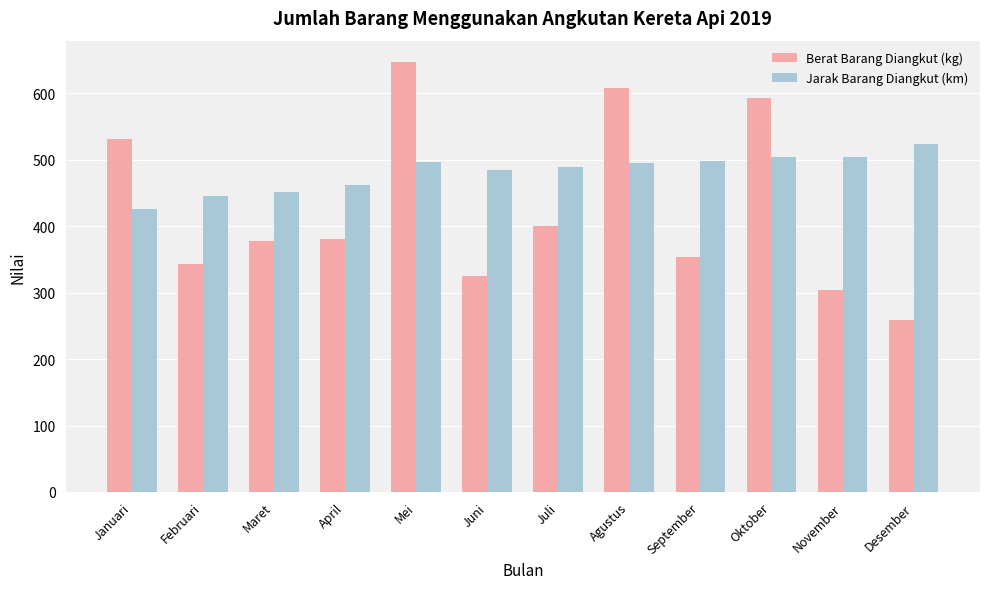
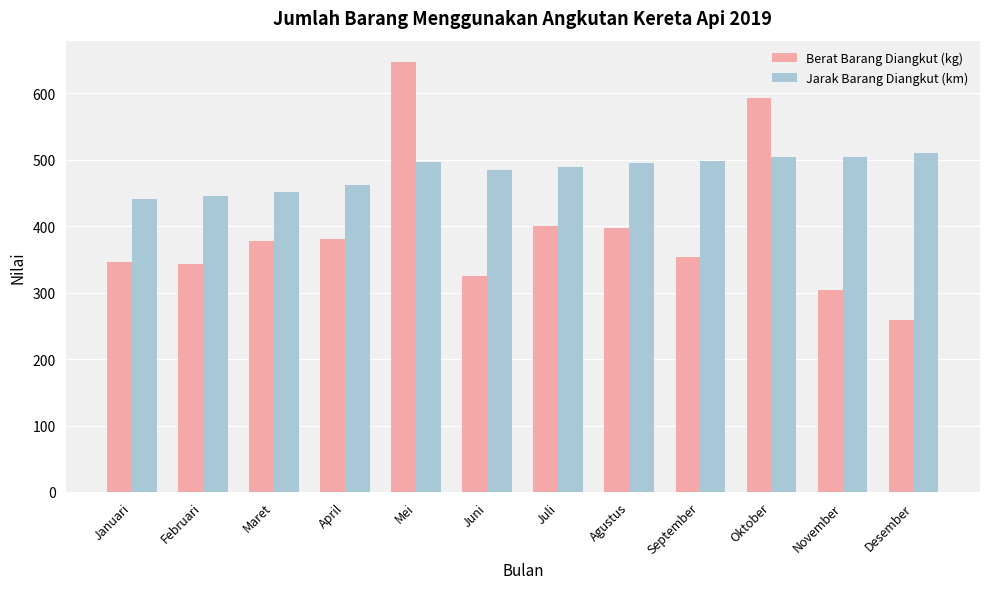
  {
    "Berat Barang Diangkut (kg)": {
-     "Januari": 530,
+     "Januari": 350,
      "Februari": 340,
      "Maret": 380,
      "April": 380,
      "Mei": 650,
      "Juni": 320,
      "Juli": 400,
-     "Agustus": 610,
+     "Agustus": 400,
      "September": 350,
      "Oktober": 590,
      "November": 300,
      "Desember": 260
    },
    "Jarak Barang Diangkut (km)": {
-     "Januari": 430,
+     "Januari": 440,
      "Februari": 450,
      "Maret": 450,
      "April": 460,
      "Mei": 500,
      "Juni": 480,
      "Juli": 490,
      "Agustus": 500,
      "September": 500,
      "Oktober": 500,
      "November": 500,
-     "Desember": 520
+     "Desember": 510
    }
  }
